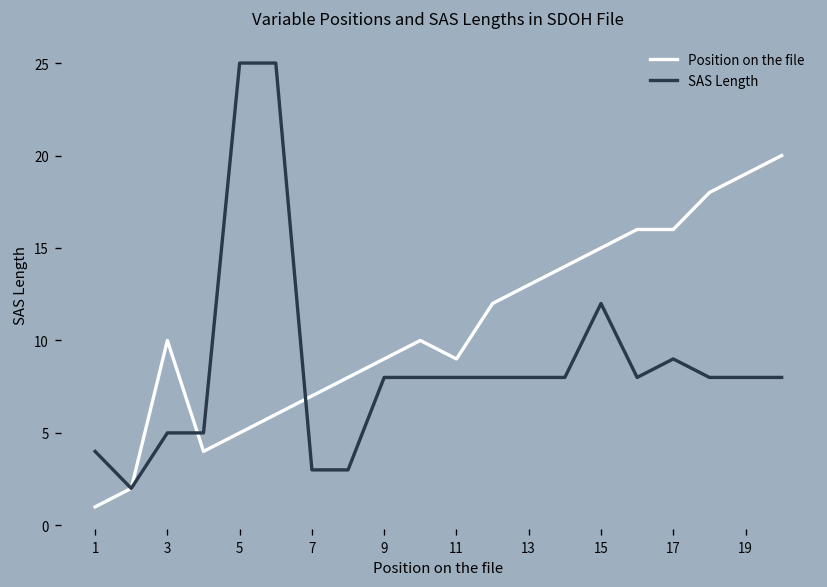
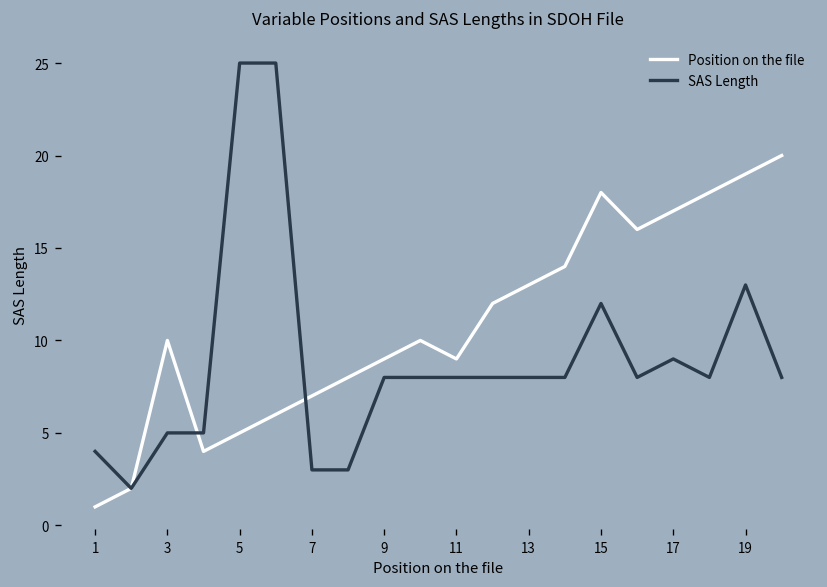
  {
    "Position on the file": {
      "1": 1,
      "3": 10,
      "5": 5,
      "7": 7,
      "9": 9,
      "11": 9,
      "13": 13,
-     "15": 15,
-     "17": 16,
+     "15": 18,
+     "17": 17,
      "19": 19
    },
    "SAS Length": {
      "1": 4,
      "3": 5,
      "5": 25,
      "7": 3,
      "9": 8,
      "11": 8,
      "13": 8,
      "15": 12,
      "17": 9,
-     "19": 8
+     "19": 13
    }
  }
